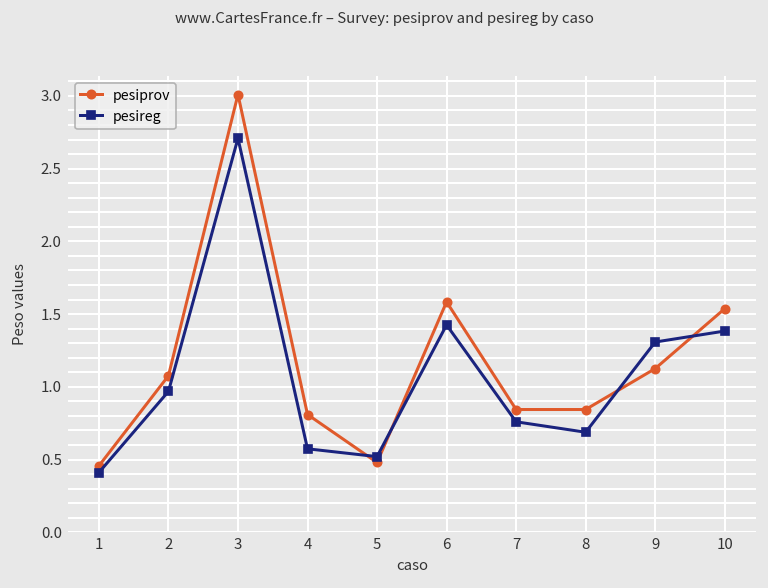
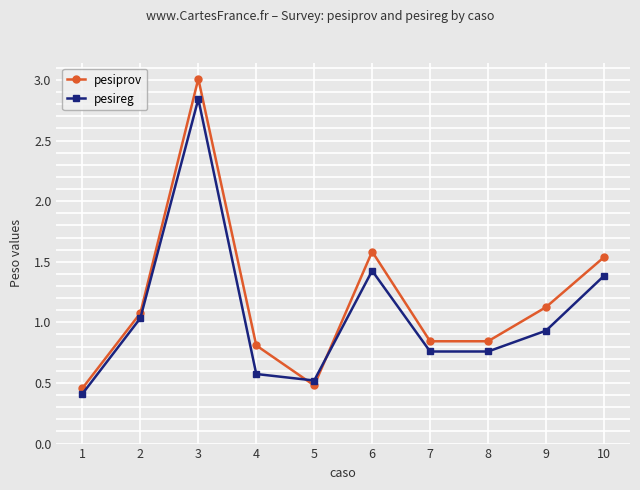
  {
    "pesiprov": {
      "1": 0.46,
      "2": 1.08,
      "3": 3.01,
      "4": 0.81,
      "5": 0.48,
      "6": 1.58,
      "7": 0.84,
      "8": 0.84,
      "9": 1.13,
      "10": 1.54
    },
    "pesireg": {
      "1": 0.41,
-     "2": 0.97,
-     "3": 2.71,
+     "2": 1.03,
+     "3": 2.84,
      "4": 0.57,
      "5": 0.52,
      "6": 1.43,
      "7": 0.76,
-     "8": 0.69,
-     "9": 1.31,
+     "8": 0.76,
+     "9": 0.93,
      "10": 1.38
    }
  }
